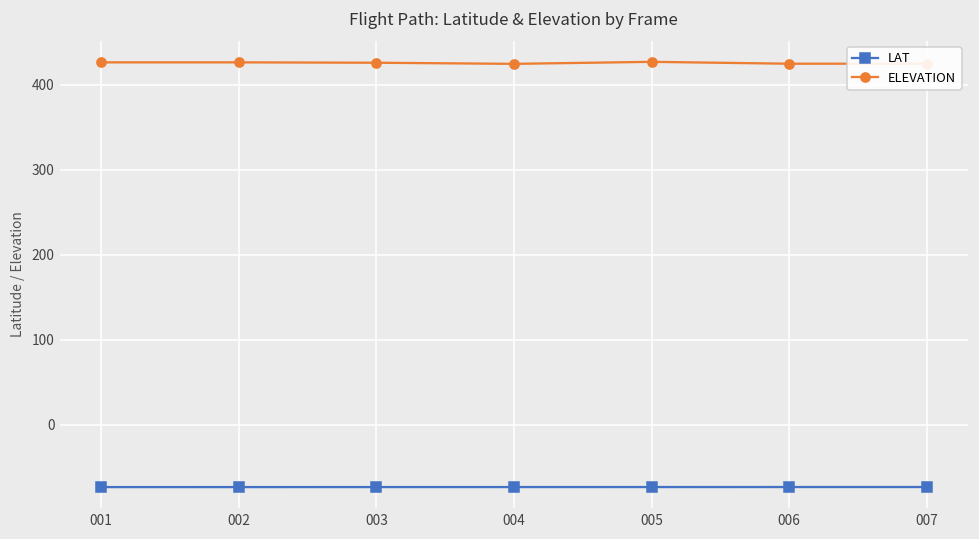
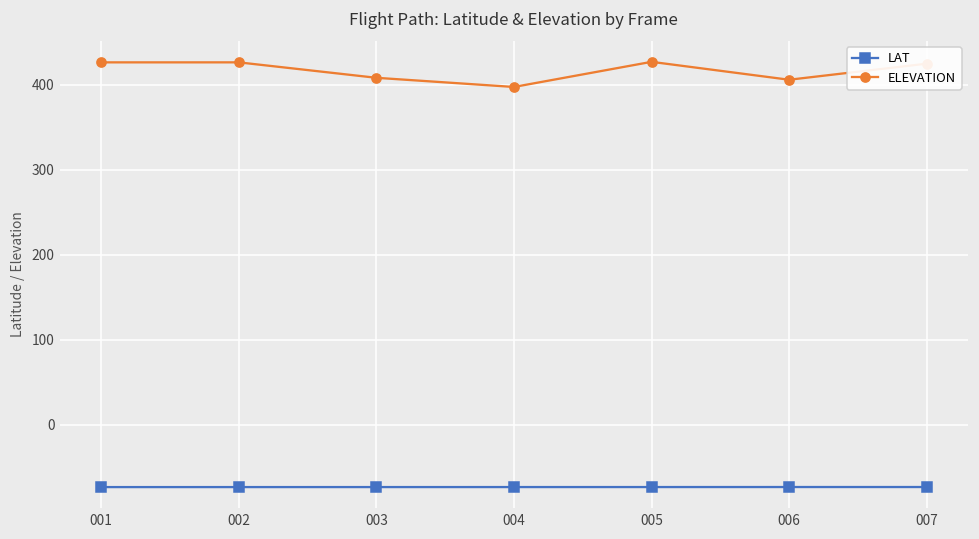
  {
    "LAT": {
      "001": -70,
      "002": -70,
      "003": -70,
      "004": -70,
      "005": -70,
      "006": -70,
      "007": -70
    },
    "ELEVATION": {
      "001": 430,
      "002": 430,
-     "003": 430,
-     "004": 420,
+     "003": 410,
+     "004": 400,
      "005": 430,
-     "006": 420
+     "006": 410
    }
  }
